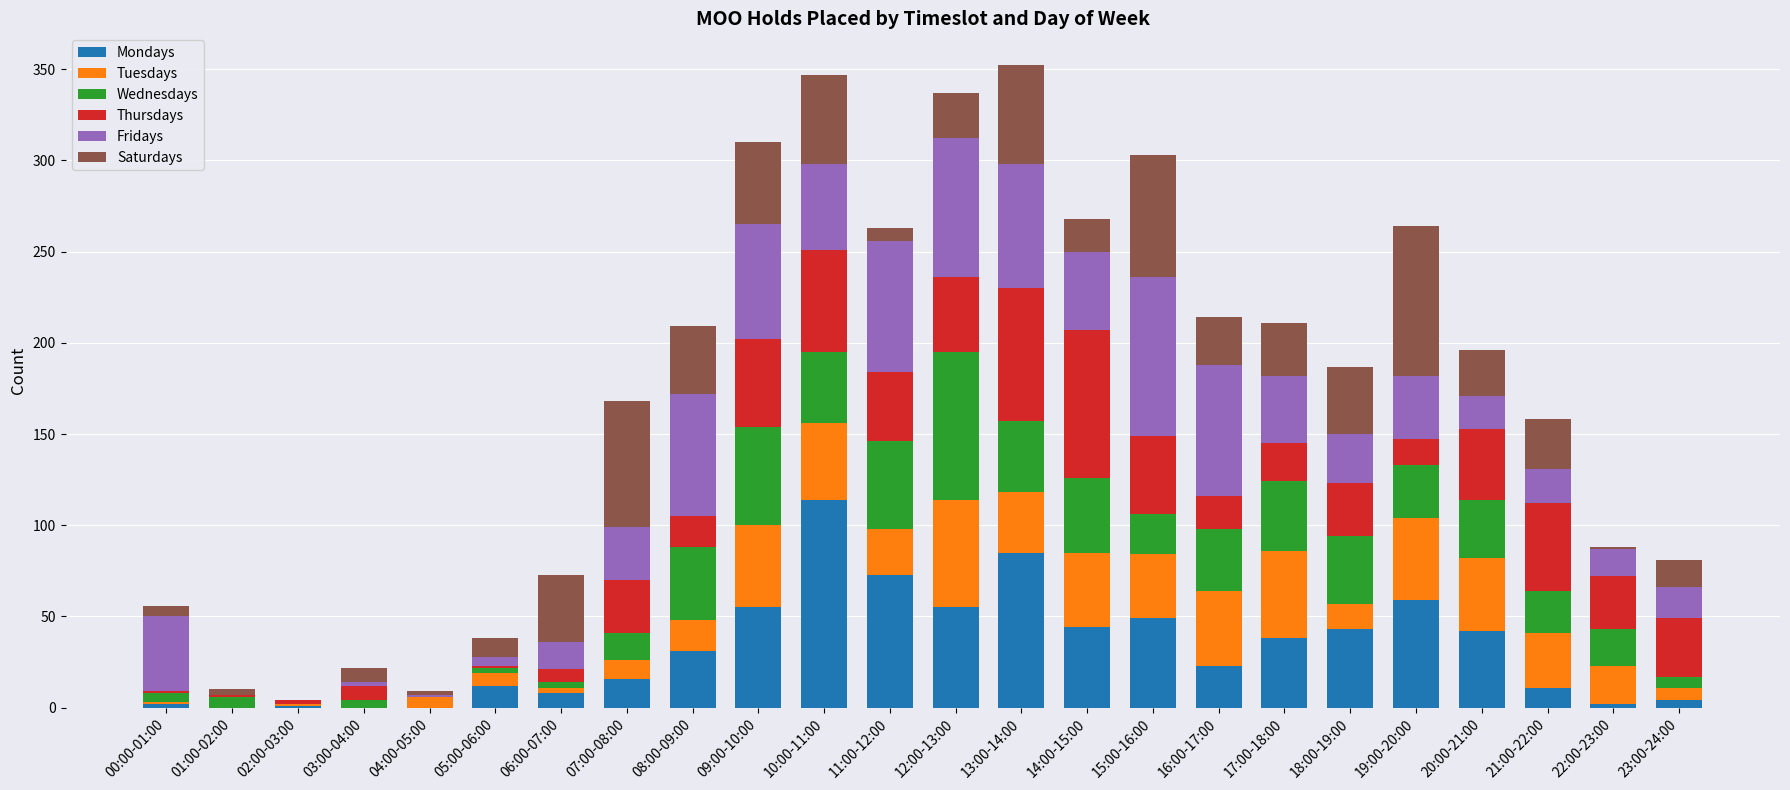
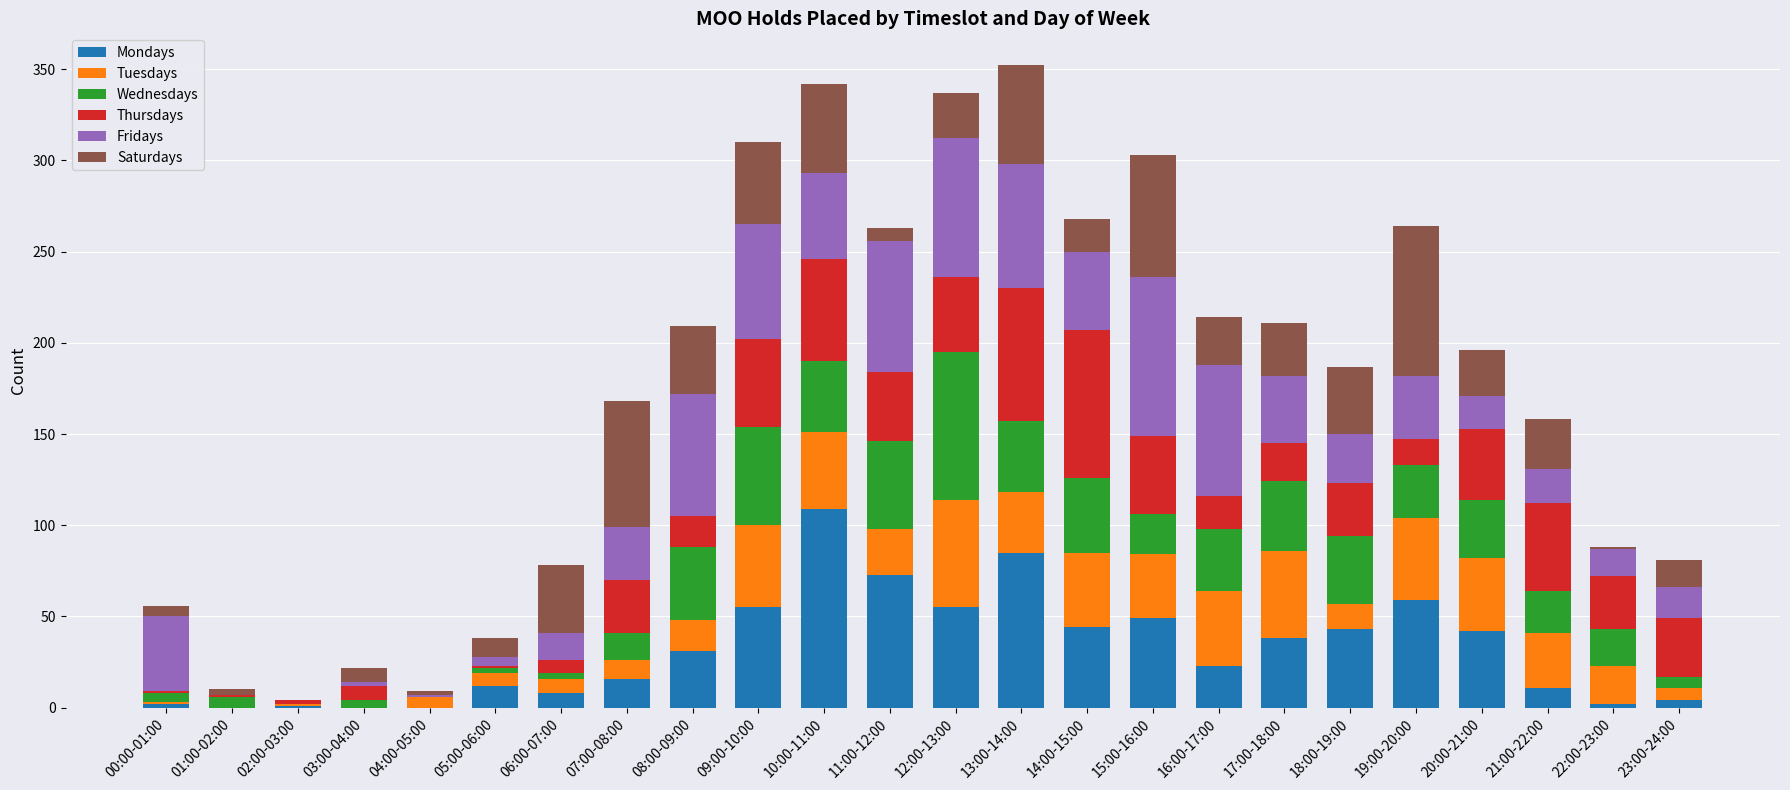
  {
    "Mondays": {
      "00:00-01:00": 2,
      "01:00-02:00": 0,
      "03:00-04:00": 0,
      "04:00-05:00": 0,
      "05:00-06:00": 12,
      "06:00-07:00": 8,
      "07:00-08:00": 16,
      "08:00-09:00": 31,
      "09:00-10:00": 55,
-     "10:00-11:00": 114,
+     "10:00-11:00": 109,
      "11:00-12:00": 73,
      "12:00-13:00": 55,
      "13:00-14:00": 85,
      "14:00-15:00": 44,
      "15:00-16:00": 49,
      "16:00-17:00": 23,
      "17:00-18:00": 38,
      "18:00-19:00": 43,
      "19:00-20:00": 59,
      "20:00-21:00": 42,
      "21:00-22:00": 11,
      "22:00-23:00": 2,
      "23:00-24:00": 4
    },
    "Tuesdays": {
      "01:00-02:00": 0,
      "03:00-04:00": 0,
      "04:00-05:00": 6,
      "05:00-06:00": 7,
-     "06:00-07:00": 3,
+     "06:00-07:00": 8,
      "07:00-08:00": 10,
      "08:00-09:00": 17,
      "09:00-10:00": 45,
      "10:00-11:00": 42,
      "11:00-12:00": 25,
      "12:00-13:00": 59,
      "13:00-14:00": 33,
      "14:00-15:00": 41,
      "15:00-16:00": 35,
      "16:00-17:00": 41,
      "17:00-18:00": 48,
      "18:00-19:00": 14,
      "19:00-20:00": 45,
      "20:00-21:00": 40,
      "21:00-22:00": 30,
      "22:00-23:00": 21,
      "23:00-24:00": 7
    },
    "Wednesdays": {
      "00:00-01:00": 5,
      "01:00-02:00": 6,
      "02:00-03:00": 0,
      "03:00-04:00": 4,
      "04:00-05:00": 0,
      "05:00-06:00": 3,
      "06:00-07:00": 3,
      "07:00-08:00": 15,
      "08:00-09:00": 40,
      "09:00-10:00": 54,
      "10:00-11:00": 39,
      "11:00-12:00": 48,
      "12:00-13:00": 81,
      "13:00-14:00": 39,
      "14:00-15:00": 41,
      "15:00-16:00": 22,
      "16:00-17:00": 34,
      "17:00-18:00": 38,
      "18:00-19:00": 37,
      "19:00-20:00": 29,
      "20:00-21:00": 32,
      "21:00-22:00": 23,
      "22:00-23:00": 20,
      "23:00-24:00": 6
    },
    "Thursdays": {
      "02:00-03:00": 2,
      "03:00-04:00": 8,
      "04:00-05:00": 0,
      "06:00-07:00": 7,
      "07:00-08:00": 29,
      "08:00-09:00": 17,
      "09:00-10:00": 48,
      "10:00-11:00": 56,
      "11:00-12:00": 38,
      "12:00-13:00": 41,
      "13:00-14:00": 73,
      "14:00-15:00": 81,
      "15:00-16:00": 43,
      "16:00-17:00": 18,
      "17:00-18:00": 21,
      "18:00-19:00": 29,
      "19:00-20:00": 14,
      "20:00-21:00": 39,
      "21:00-22:00": 48,
      "22:00-23:00": 29,
      "23:00-24:00": 32
    },
    "Fridays": {
      "00:00-01:00": 41,
      "01:00-02:00": 0,
      "02:00-03:00": 0,
      "03:00-04:00": 2,
      "05:00-06:00": 5,
      "06:00-07:00": 15,
      "07:00-08:00": 29,
      "08:00-09:00": 67,
      "09:00-10:00": 63,
      "10:00-11:00": 47,
      "11:00-12:00": 72,
      "12:00-13:00": 76,
      "13:00-14:00": 68,
      "14:00-15:00": 43,
      "15:00-16:00": 87,
      "16:00-17:00": 72,
      "17:00-18:00": 37,
      "18:00-19:00": 27,
      "19:00-20:00": 35,
      "20:00-21:00": 18,
      "21:00-22:00": 19,
      "22:00-23:00": 15,
      "23:00-24:00": 17
    },
    "Saturdays": {
      "00:00-01:00": 6,
      "01:00-02:00": 3,
      "02:00-03:00": 0,
      "03:00-04:00": 8,
      "04:00-05:00": 2,
      "05:00-06:00": 10,
      "06:00-07:00": 37,
      "07:00-08:00": 69,
      "08:00-09:00": 37,
      "09:00-10:00": 45,
      "10:00-11:00": 49,
      "11:00-12:00": 7,
      "12:00-13:00": 25,
      "13:00-14:00": 54,
      "14:00-15:00": 18,
      "15:00-16:00": 67,
      "16:00-17:00": 26,
      "17:00-18:00": 29,
      "18:00-19:00": 37,
      "19:00-20:00": 82,
      "20:00-21:00": 25,
      "21:00-22:00": 27,
      "23:00-24:00": 15
    }
  }
